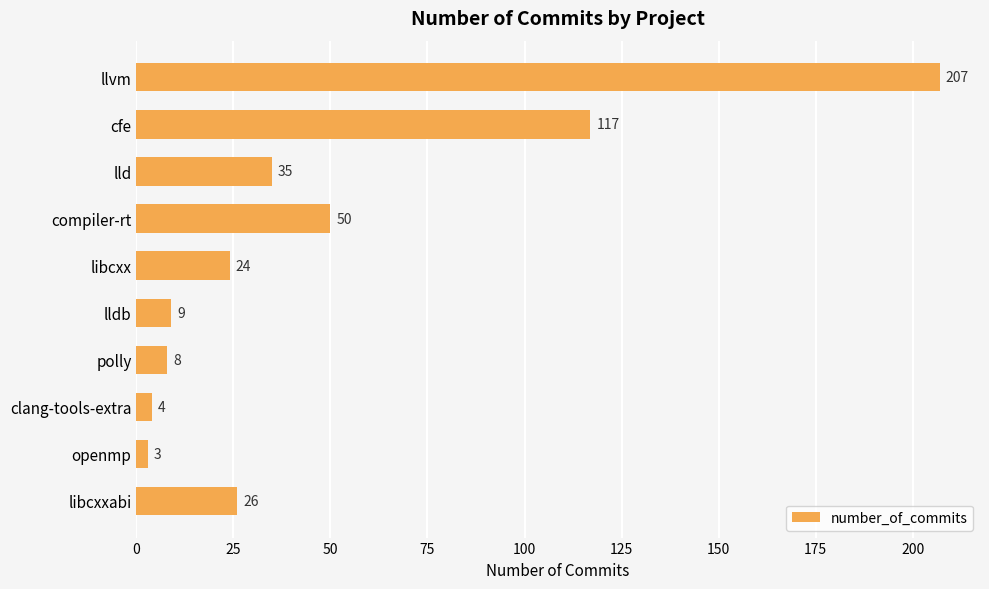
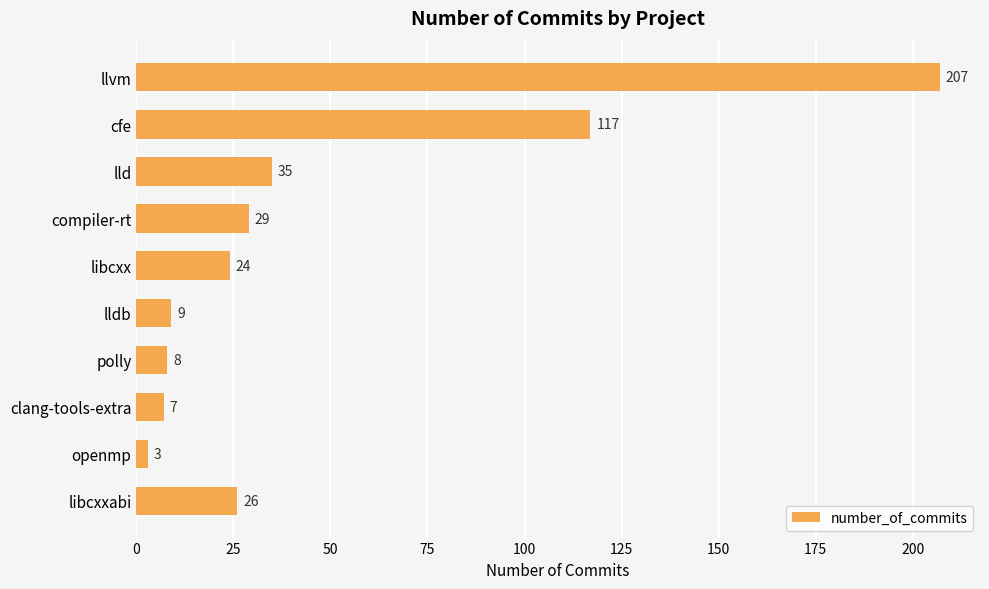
  {
    "llvm": 207,
    "cfe": 117,
    "lld": 35,
-   "compiler-rt": 50,
+   "compiler-rt": 29,
    "libcxx": 24,
    "lldb": 9,
    "polly": 8,
-   "clang-tools-extra": 4,
+   "clang-tools-extra": 7,
    "openmp": 3,
    "libcxxabi": 26
  }
